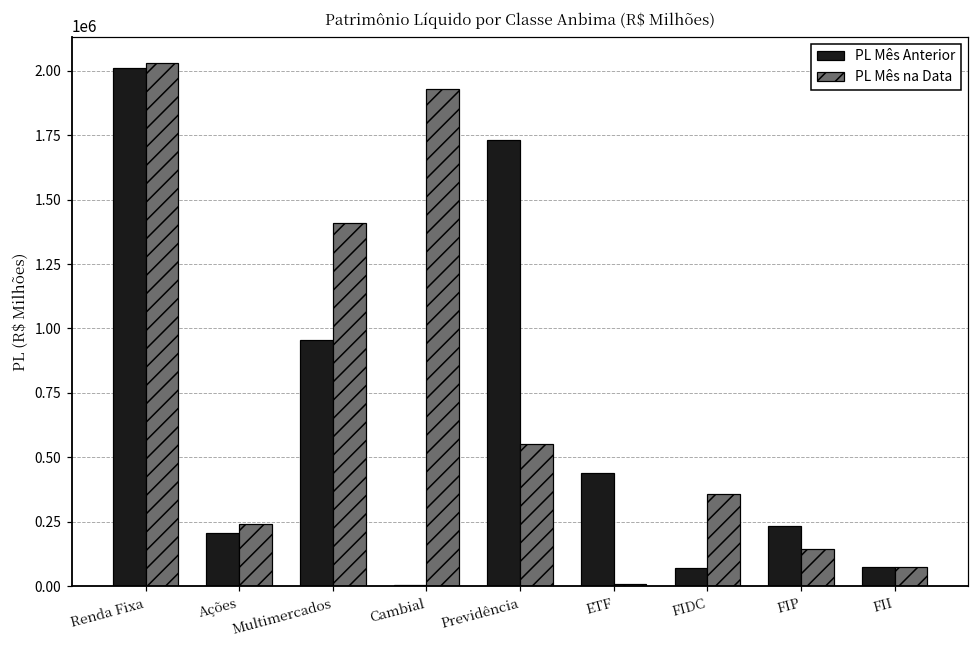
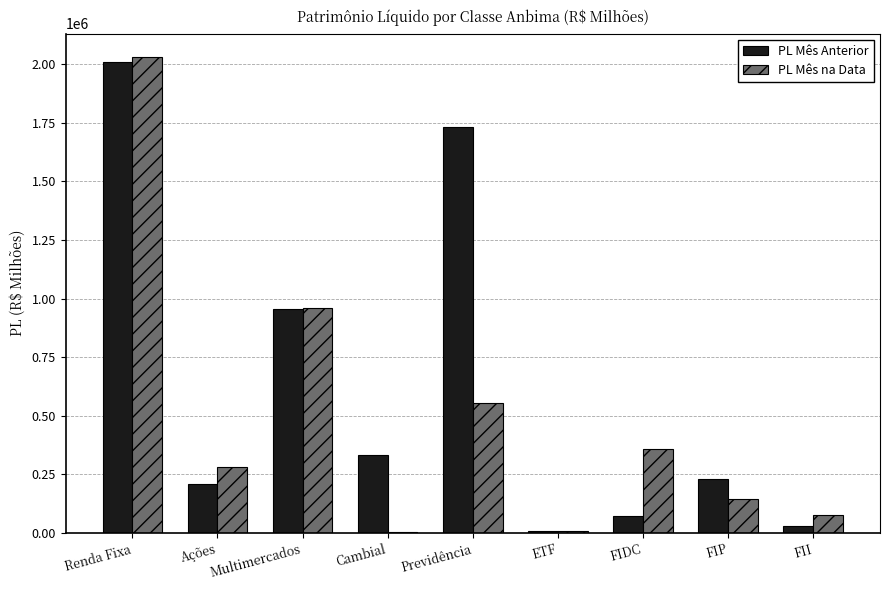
  {
    "PL Mês Anterior": {
      "Renda Fixa": 2010000,
      "Ações": 210000,
      "Multimercados": 960000,
-     "Cambial": 10000,
+     "Cambial": 330000,
      "Previdência": 1730000,
-     "ETF": 440000,
+     "ETF": 10000,
      "FIDC": 70000,
      "FIP": 230000,
-     "FII": 80000
+     "FII": 30000
    },
    "PL Mês na Data": {
      "Renda Fixa": 2030000,
-     "Ações": 240000,
-     "Multimercados": 1410000,
-     "Cambial": 1930000,
+     "Ações": 280000,
+     "Multimercados": 960000,
+     "Cambial": 0,
      "Previdência": 550000,
      "FIDC": 360000,
      "FIP": 140000,
      "FII": 80000
    }
  }
